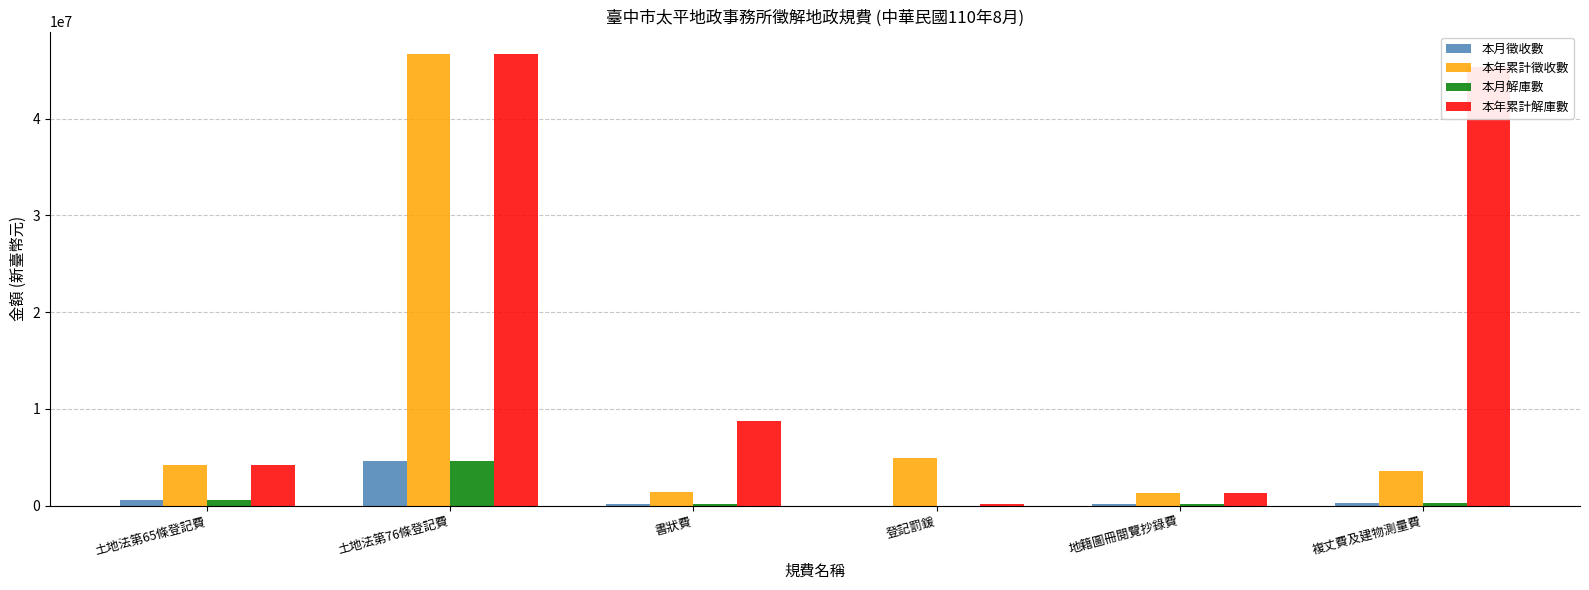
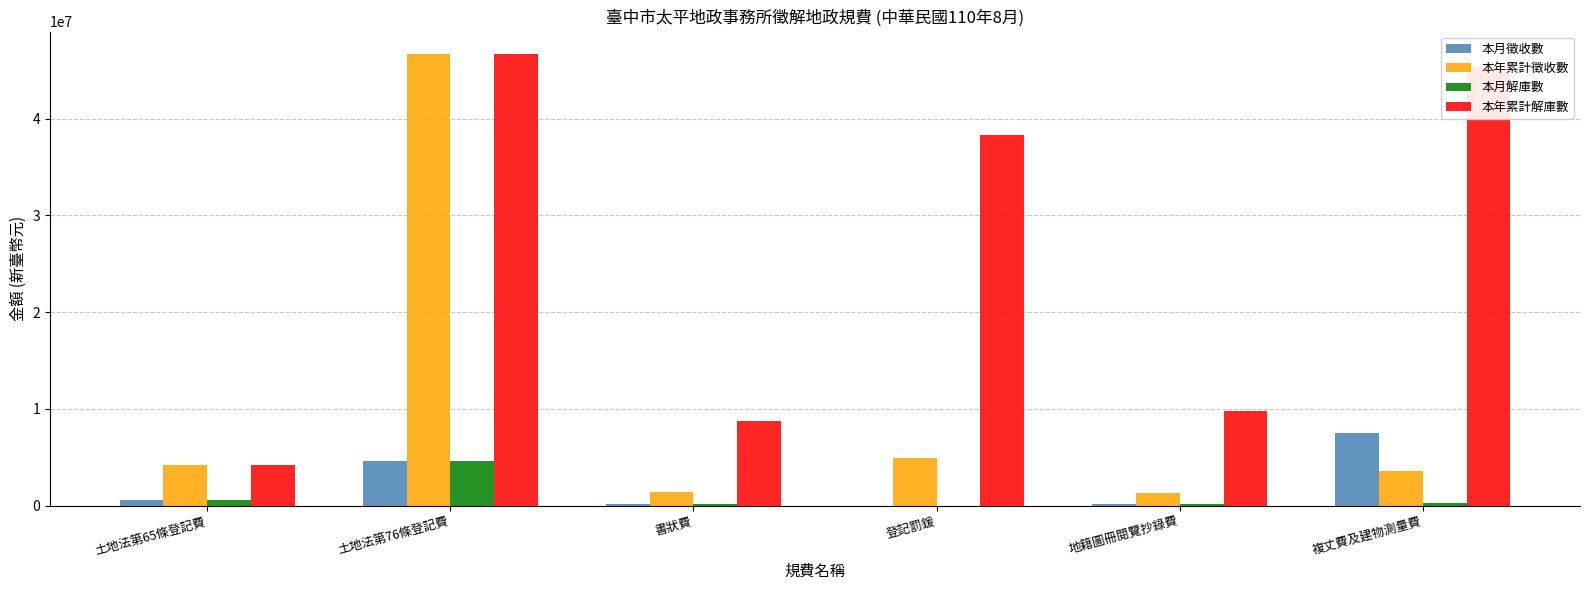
  {
    "本月徵收數": {
      "土地法第65條登記費": 1000000,
      "土地法第76條登記費": 5000000,
-     "複丈費及建物測量費": 0
+     "複丈費及建物測量費": 7000000
    },
    "本年累計徵收數": {
      "土地法第65條登記費": 4000000,
      "土地法第76條登記費": 47000000,
      "書狀費": 1000000,
      "登記罰鍰": 5000000,
      "地籍圖冊閱覽抄錄費": 1000000,
      "複丈費及建物測量費": 4000000
    },
    "本月解庫數": {
      "土地法第65條登記費": 1000000,
      "土地法第76條登記費": 5000000,
      "複丈費及建物測量費": 0
    },
    "本年累計解庫數": {
      "土地法第65條登記費": 4000000,
      "土地法第76條登記費": 47000000,
      "書狀費": 9000000,
-     "登記罰鍰": 0,
-     "地籍圖冊閱覽抄錄費": 1000000
+     "登記罰鍰": 38000000,
+     "地籍圖冊閱覽抄錄費": 10000000
    }
  }
